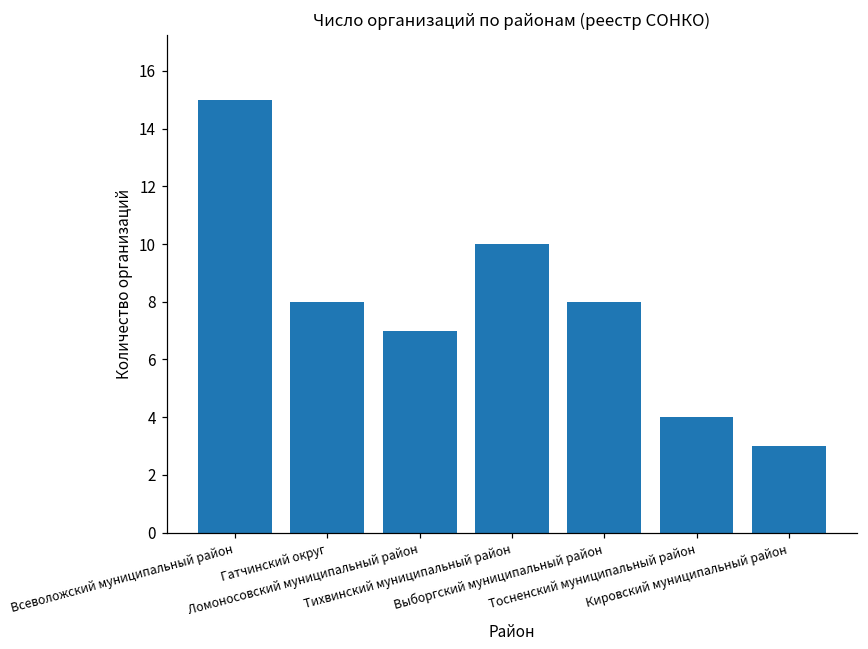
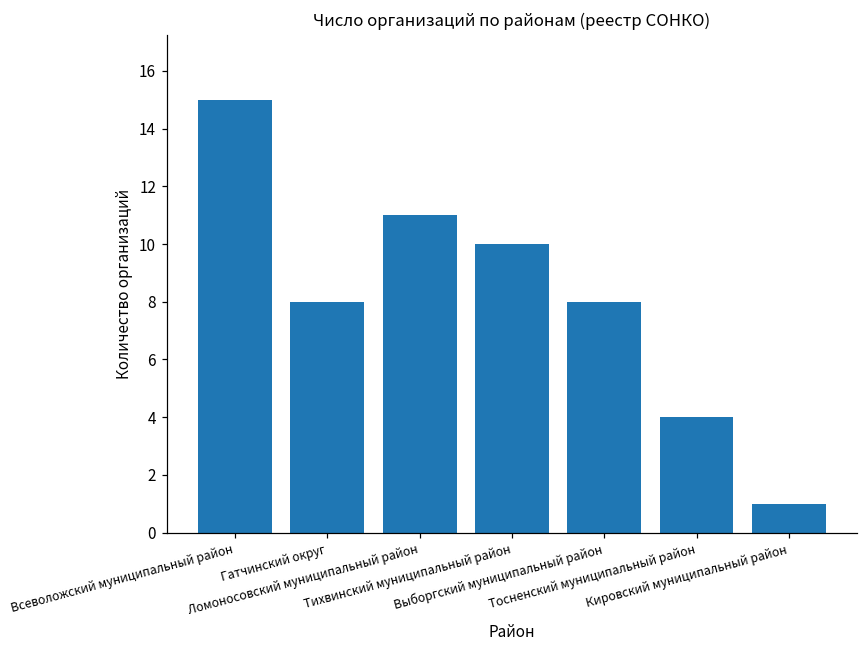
  {
    "Всеволожский муниципальный район": 15,
    "Гатчинский округ": 8,
-   "Ломоносовский муниципальный район": 7,
+   "Ломоносовский муниципальный район": 11,
    "Тихвинский муниципальный район": 10,
    "Выборгский муниципальный район": 8,
    "Тосненский муниципальный район": 4,
-   "Кировский муниципальный район": 3
+   "Кировский муниципальный район": 1
  }
